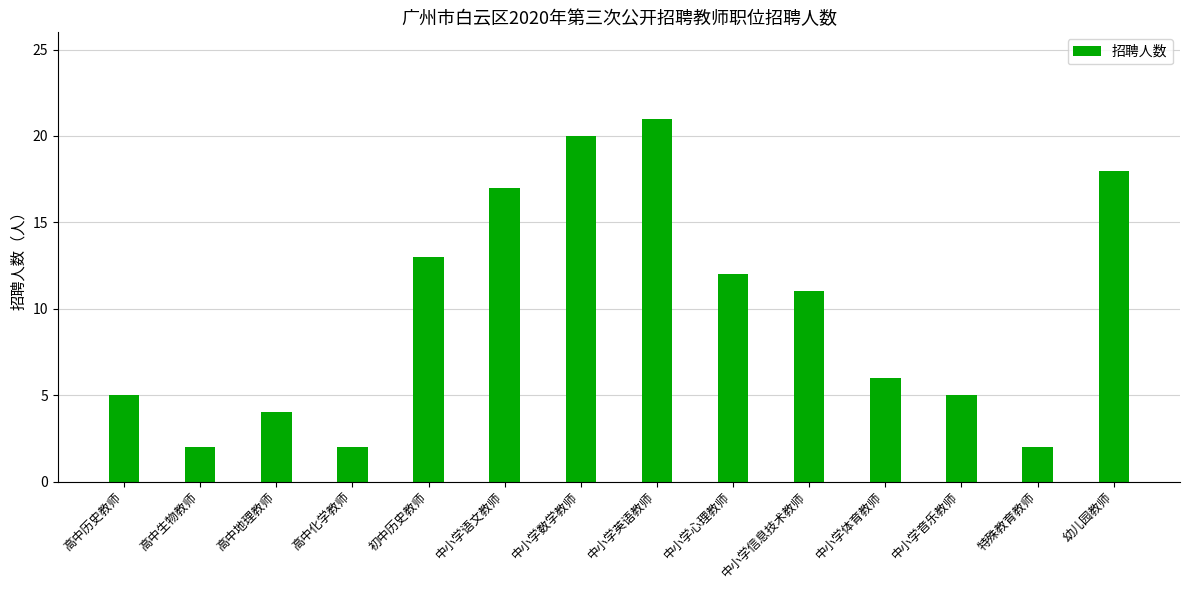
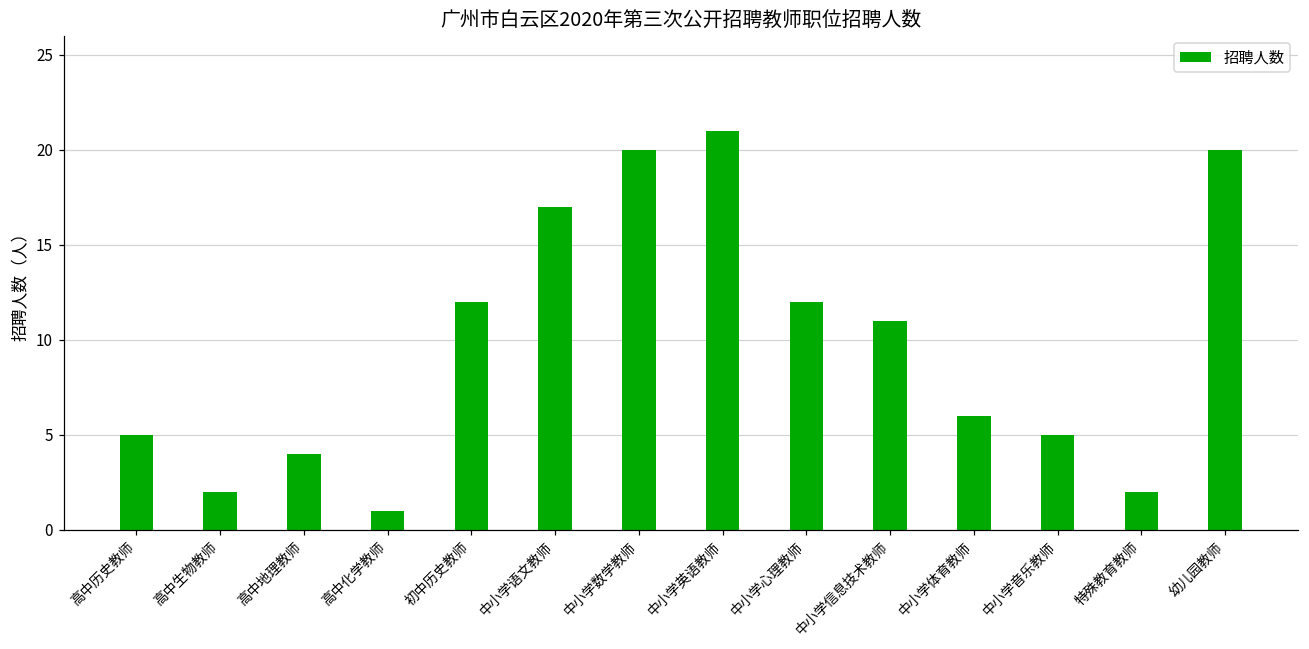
  {
    "高中历史教师": 5,
    "高中生物教师": 2,
    "高中地理教师": 4,
-   "高中化学教师": 2,
-   "初中历史教师": 13,
+   "高中化学教师": 1,
+   "初中历史教师": 12,
    "中小学语文教师": 17,
    "中小学数学教师": 20,
    "中小学英语教师": 21,
    "中小学心理教师": 12,
    "中小学信息技术教师": 11,
    "中小学体育教师": 6,
    "中小学音乐教师": 5,
    "特殊教育教师": 2,
-   "幼儿园教师": 18
+   "幼儿园教师": 20
  }
